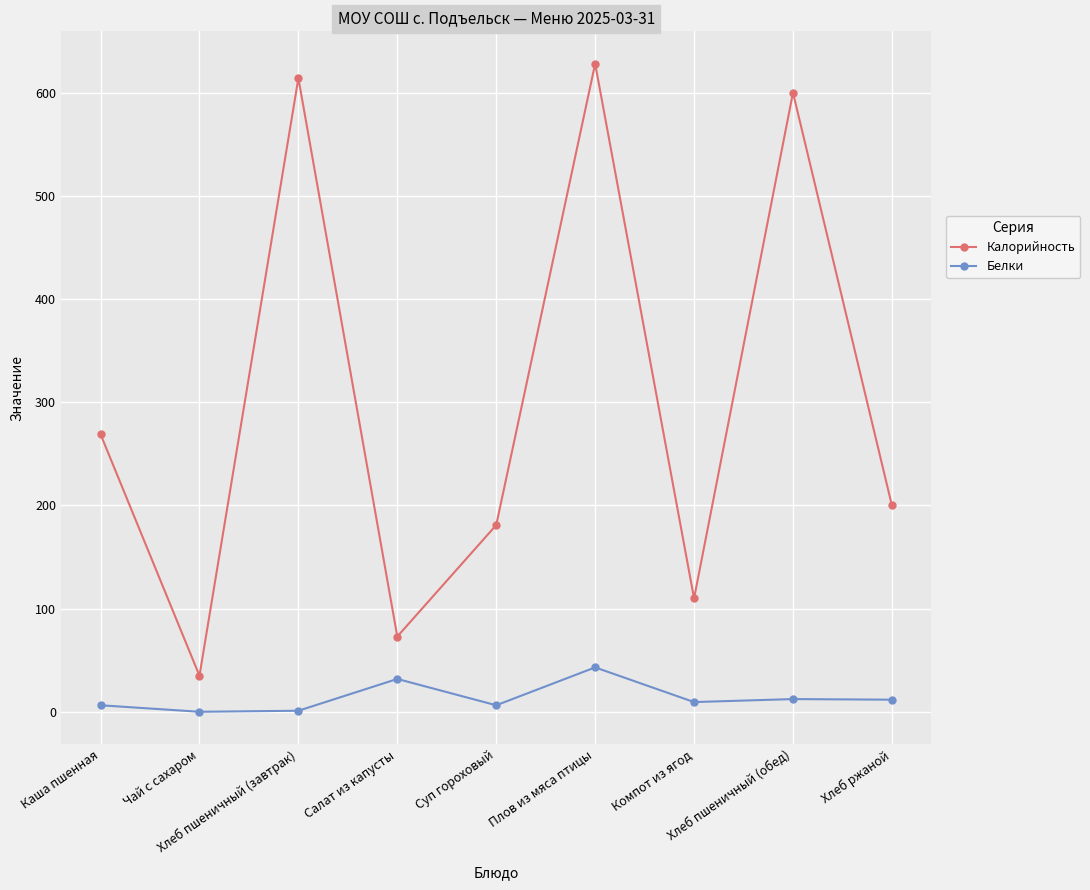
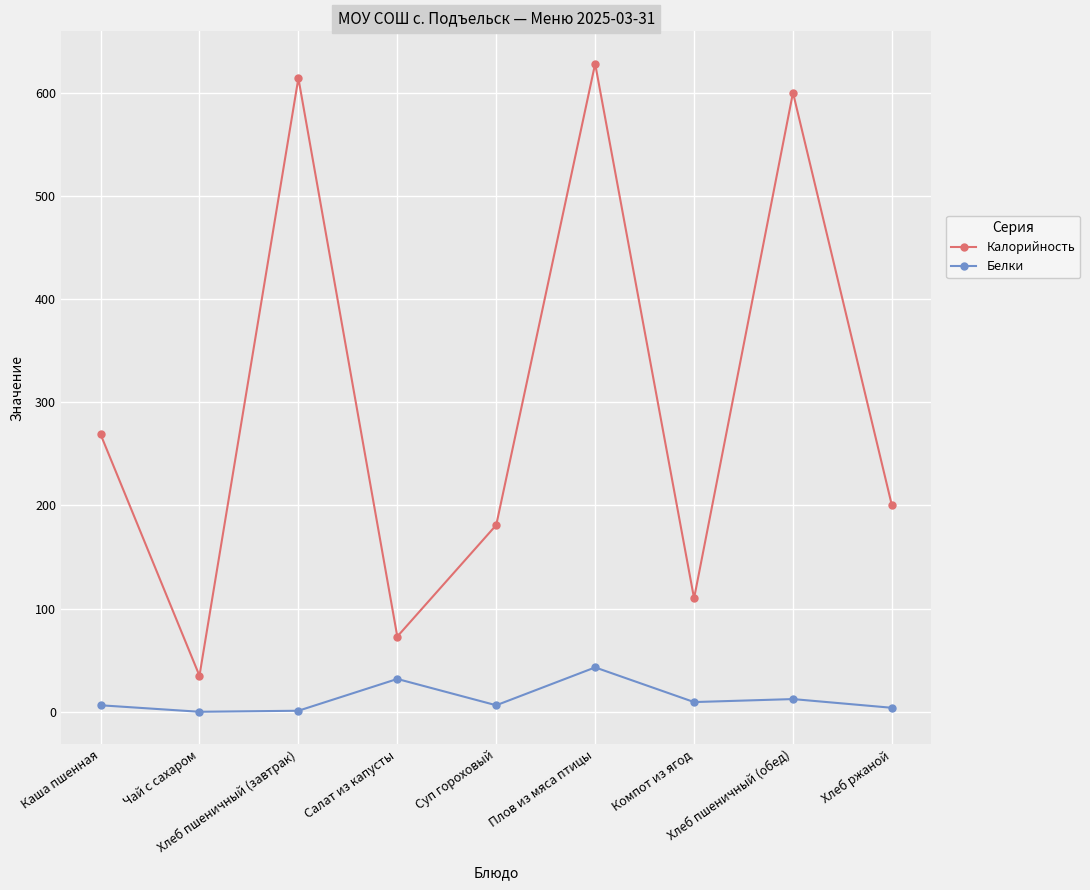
  {
    "Калорийность": {
      "Каша пшенная": 269,
      "Чай с сахаром": 35,
      "Хлеб пшеничный (завтрак)": 614,
      "Салат из капусты": 73,
      "Суп гороховый": 181,
      "Плов из мяса птицы": 628,
      "Компот из ягод": 110,
      "Хлеб пшеничный (обед)": 600,
      "Хлеб ржаной": 200
    },
    "Белки": {
      "Каша пшенная": 6,
      "Чай с сахаром": 0,
      "Хлеб пшеничный (завтрак)": 1,
      "Салат из капусты": 32,
      "Суп гороховый": 6,
      "Плов из мяса птицы": 43,
      "Компот из ягод": 10,
      "Хлеб пшеничный (обед)": 12,
-     "Хлеб ржаной": 12
+     "Хлеб ржаной": 4
    }
  }
